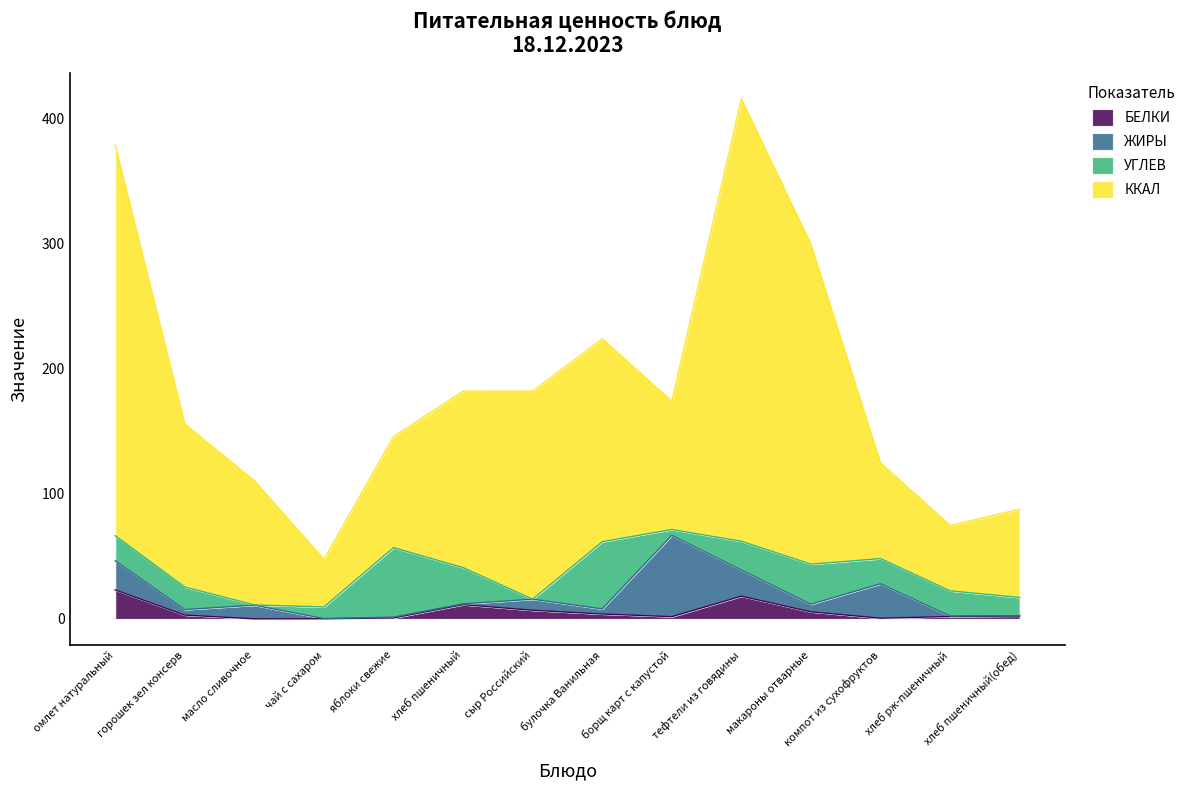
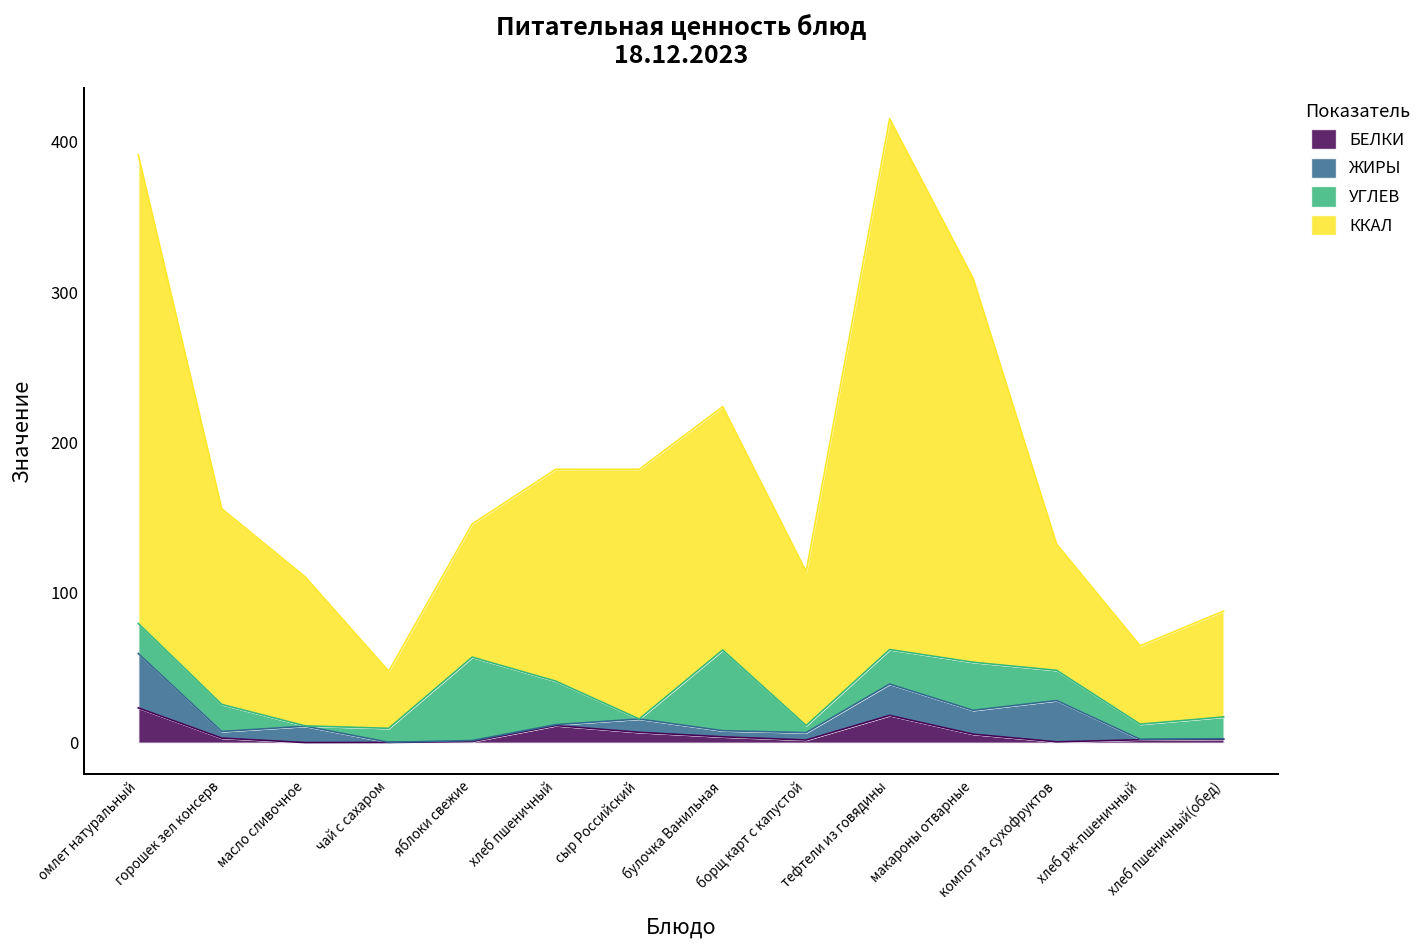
  {
    "БЕЛКИ": {
      "омлет натуральный": 23,
      "горошек зел консерв": 3,
      "масло сливочное": 0,
      "сыр Российский": 7,
      "булочка Ванильная": 4,
      "борщ карт с капустой": 2,
      "тефтели из говядины": 18,
      "макароны отварные": 6,
      "компот из сухофруктов": 1
    },
    "ЖИРЫ": {
-     "омлет натуральный": 23,
+     "омлет натуральный": 36,
      "горошек зел консерв": 4,
      "булочка Ванильная": 4,
-     "борщ карт с капустой": 65,
+     "борщ карт с капустой": 5,
      "тефтели из говядины": 21,
-     "макароны отварные": 6,
+     "макароны отварные": 16,
      "компот из сухофруктов": 28
    },
    "УГЛЕВ": {
      "омлет натуральный": 20,
      "горошек зел консерв": 18,
      "чай с сахаром": 9,
      "яблоки свежие": 56,
      "хлеб пшеничный": 29,
      "булочка Ванильная": 54,
      "борщ карт с капустой": 5,
      "тефтели из говядины": 23,
      "макароны отварные": 32,
      "компот из сухофруктов": 20,
-     "хлеб рж-пшеничный": 20,
+     "хлеб рж-пшеничный": 10,
      "хлеб пшеничный(обед)": 14
    },
    "ККАЛ": {
      "омлет натуральный": 312,
      "горошек зел консерв": 130,
      "масло сливочное": 99,
      "чай с сахаром": 38,
      "яблоки свежие": 89,
      "хлеб пшеничный": 141,
      "сыр Российский": 166,
      "булочка Ванильная": 162,
      "борщ карт с капустой": 103,
      "тефтели из говядины": 353,
      "макароны отварные": 256,
-     "компот из сухофруктов": 77,
+     "компот из сухофруктов": 84,
      "хлеб рж-пшеничный": 52,
      "хлеб пшеничный(обед)": 71
    }
  }
